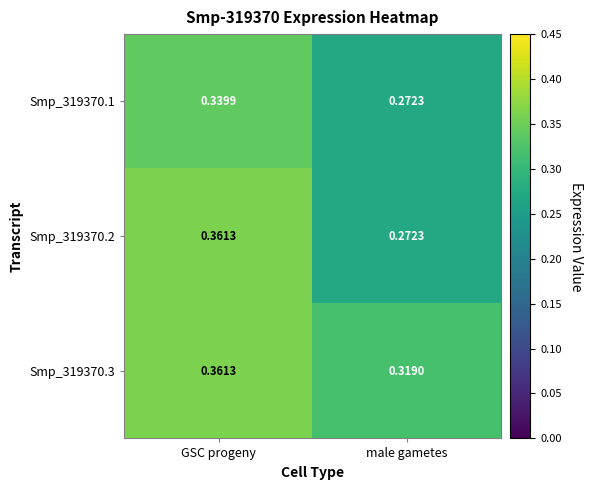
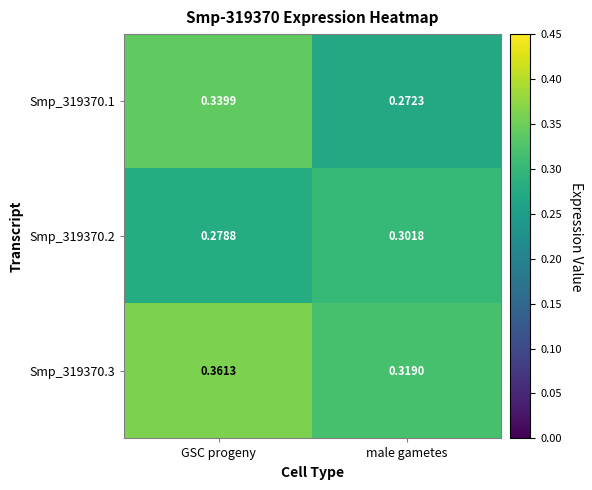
  {
    "Smp_319370.1": {
      "GSC progeny": 0.3399,
      "male gametes": 0.2723
    },
    "Smp_319370.2": {
-     "GSC progeny": 0.3613,
-     "male gametes": 0.2723
+     "GSC progeny": 0.2788,
+     "male gametes": 0.3018
    },
    "Smp_319370.3": {
      "GSC progeny": 0.3613,
      "male gametes": 0.3190
    }
  }
